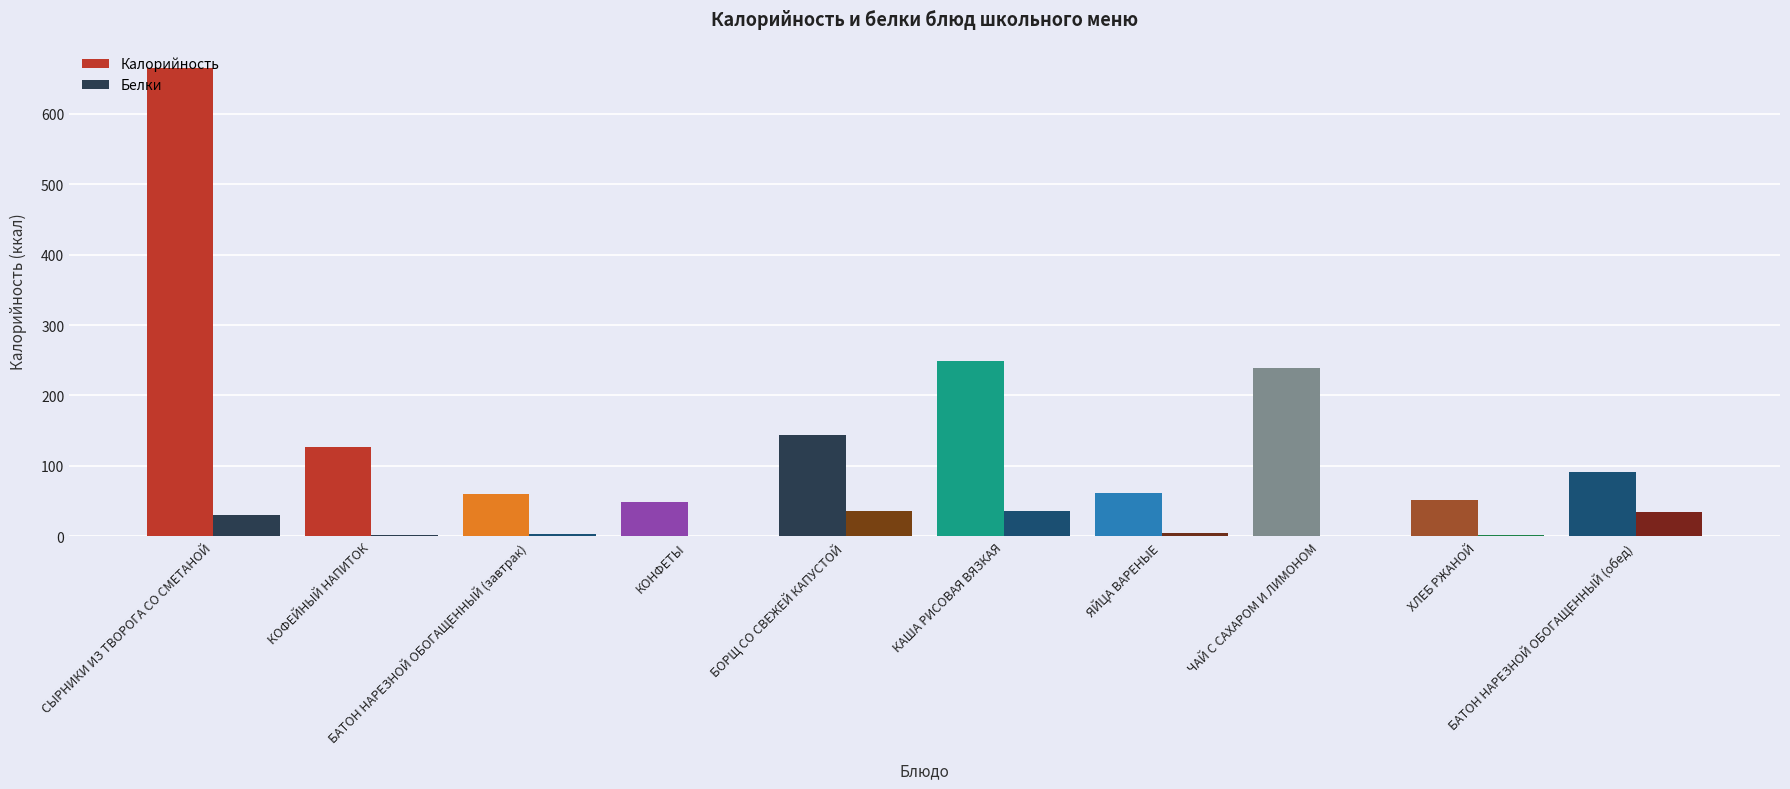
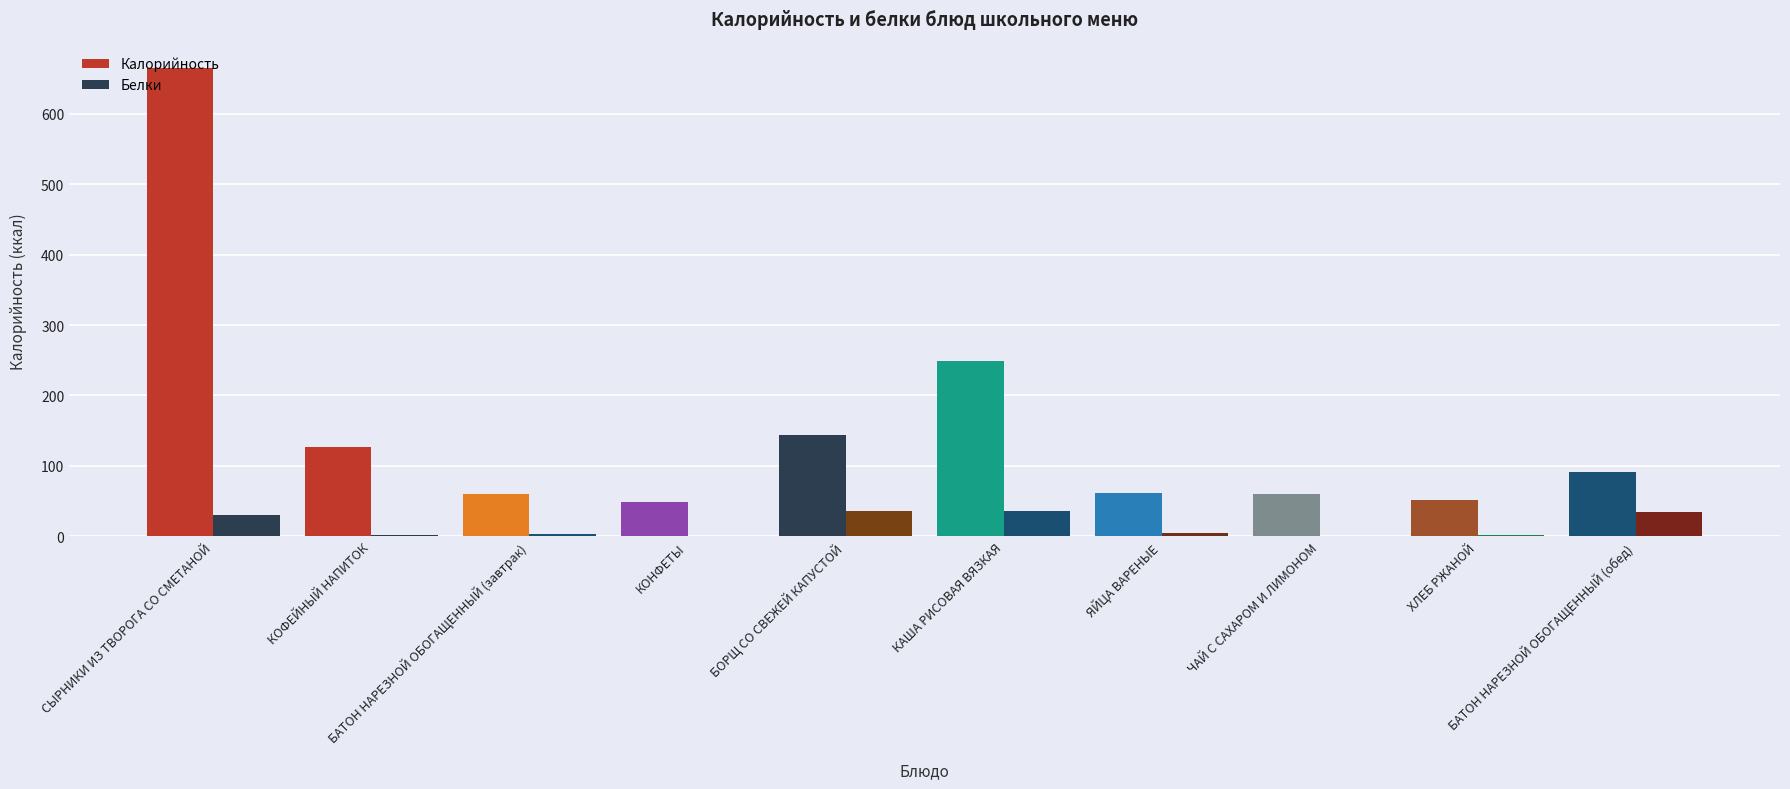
  {
    "Калорийность": {
      "СЫРНИКИ ИЗ ТВОРОГА СО СМЕТАНОЙ": 670,
      "КОФЕЙНЫЙ НАПИТОК": 130,
      "БАТОН НАРЕЗНОЙ ОБОГАЩЕННЫЙ (завтрак)": 60,
      "КОНФЕТЫ": 50,
      "БОРЩ СО СВЕЖЕЙ КАПУСТОЙ": 140,
      "КАША РИСОВАЯ ВЯЗКАЯ": 250,
      "ЯЙЦА ВАРЕНЫЕ": 60,
-     "ЧАЙ С САХАРОМ И ЛИМОНОМ": 240,
+     "ЧАЙ С САХАРОМ И ЛИМОНОМ": 60,
      "ХЛЕБ РЖАНОЙ": 50,
      "БАТОН НАРЕЗНОЙ ОБОГАЩЕННЫЙ (обед)": 90
    },
    "Белки": {
      "СЫРНИКИ ИЗ ТВОРОГА СО СМЕТАНОЙ": 30,
      "БОРЩ СО СВЕЖЕЙ КАПУСТОЙ": 40,
      "КАША РИСОВАЯ ВЯЗКАЯ": 40,
      "ЯЙЦА ВАРЕНЫЕ": 0,
      "БАТОН НАРЕЗНОЙ ОБОГАЩЕННЫЙ (обед)": 30
    }
  }
